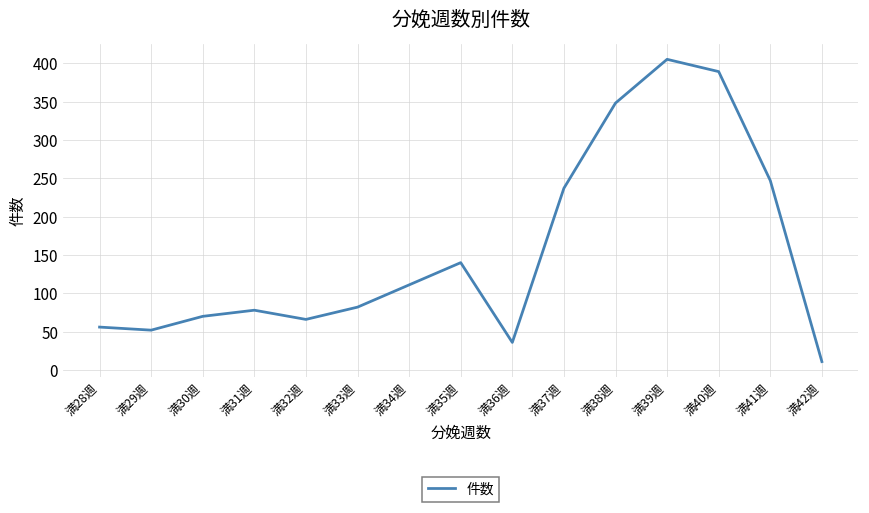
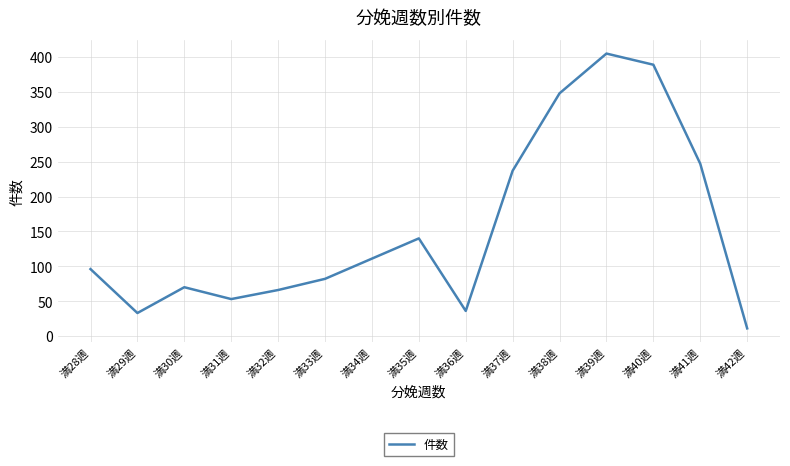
  {
-   "満28週": 60,
-   "満29週": 50,
+   "満28週": 100,
+   "満29週": 30,
    "満30週": 70,
-   "満31週": 80,
+   "満31週": 50,
    "満32週": 70,
    "満33週": 80,
    "満34週": 110,
    "満35週": 140,
    "満36週": 40,
    "満37週": 240,
    "満38週": 350,
    "満39週": 410,
    "満40週": 390,
    "満41週": 250,
    "満42週": 10
  }
